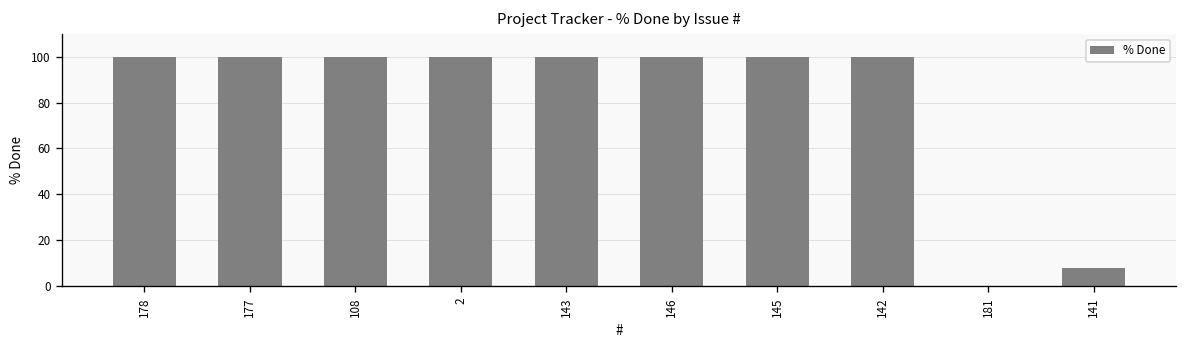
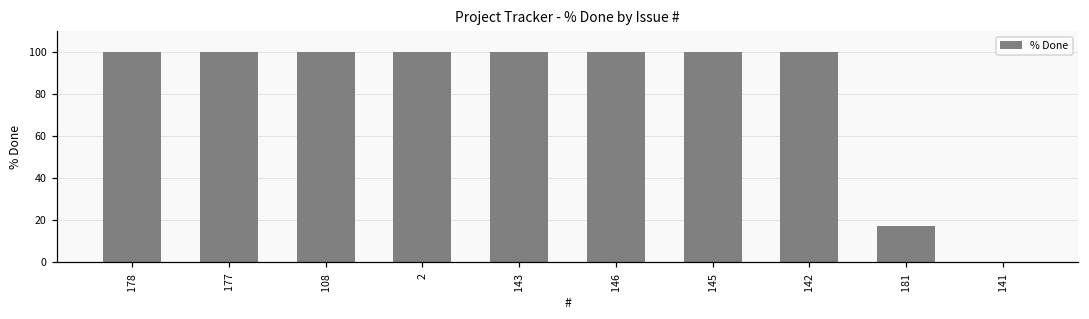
  {
    "178": 100,
    "177": 100,
    "108": 100,
    "2": 100,
    "143": 100,
    "146": 100,
    "145": 100,
    "142": 100,
-   "181": 0,
-   "141": 8
+   "181": 17,
+   "141": 0
  }
